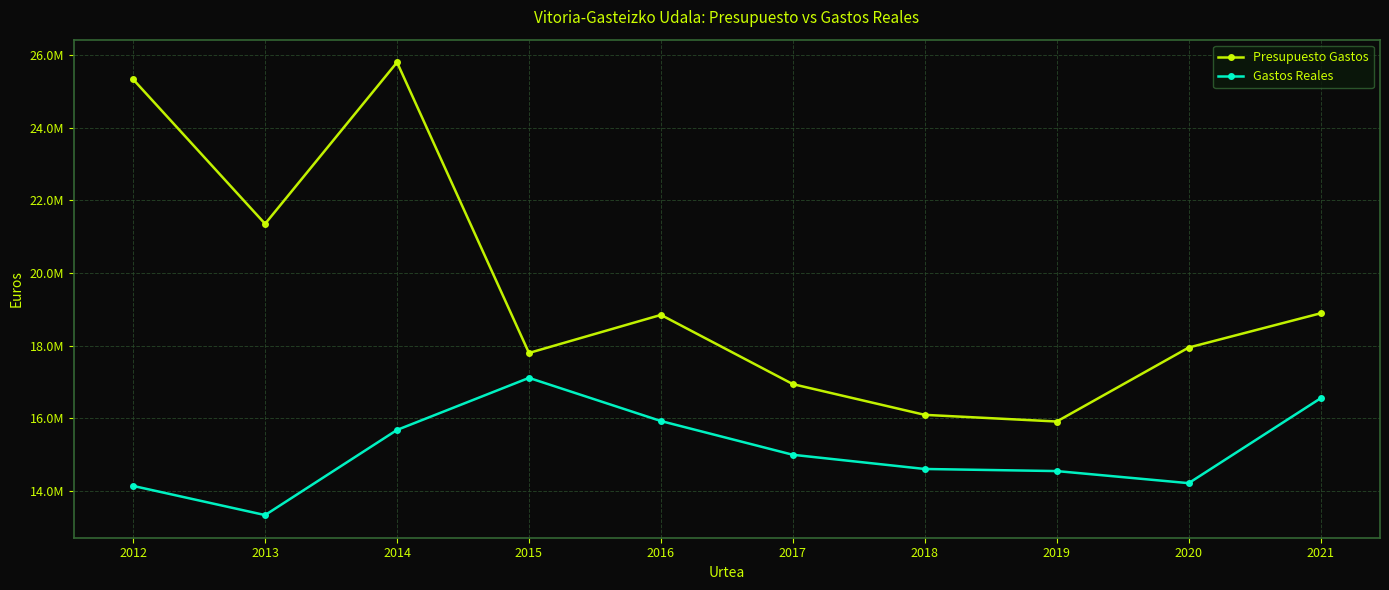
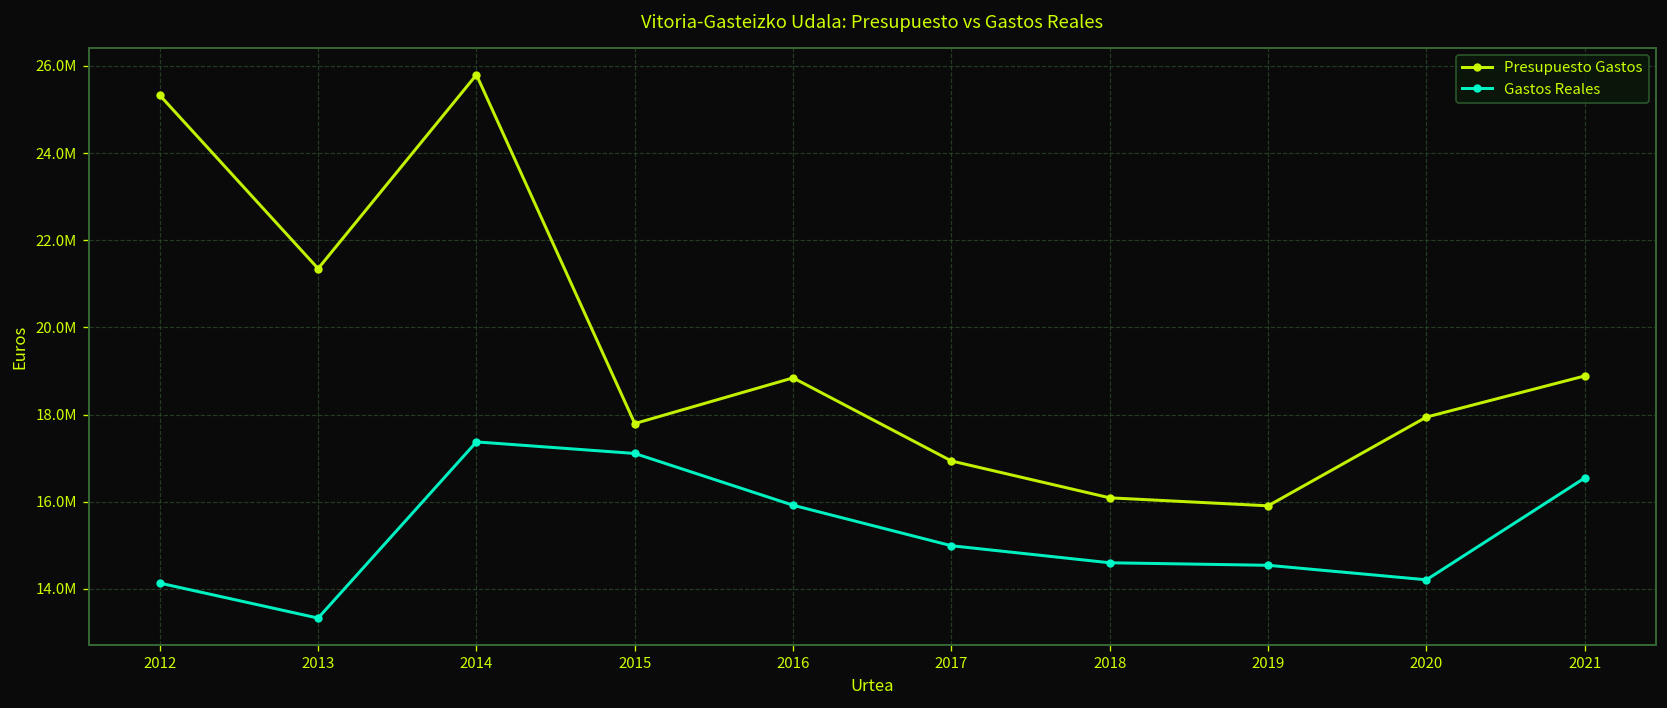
  {
    "Presupuesto Gastos": {
      "2012": 25300000,
      "2013": 21400000,
      "2014": 25800000,
      "2015": 17800000,
      "2016": 18800000,
      "2017": 16900000,
      "2018": 16100000,
      "2019": 15900000,
      "2020": 17900000,
      "2021": 18900000
    },
    "Gastos Reales": {
      "2012": 14100000,
      "2013": 13300000,
-     "2014": 15700000,
+     "2014": 17400000,
      "2015": 17100000,
      "2016": 15900000,
      "2017": 15000000,
      "2018": 14600000,
      "2019": 14500000,
      "2020": 14200000,
      "2021": 16500000
    }
  }
